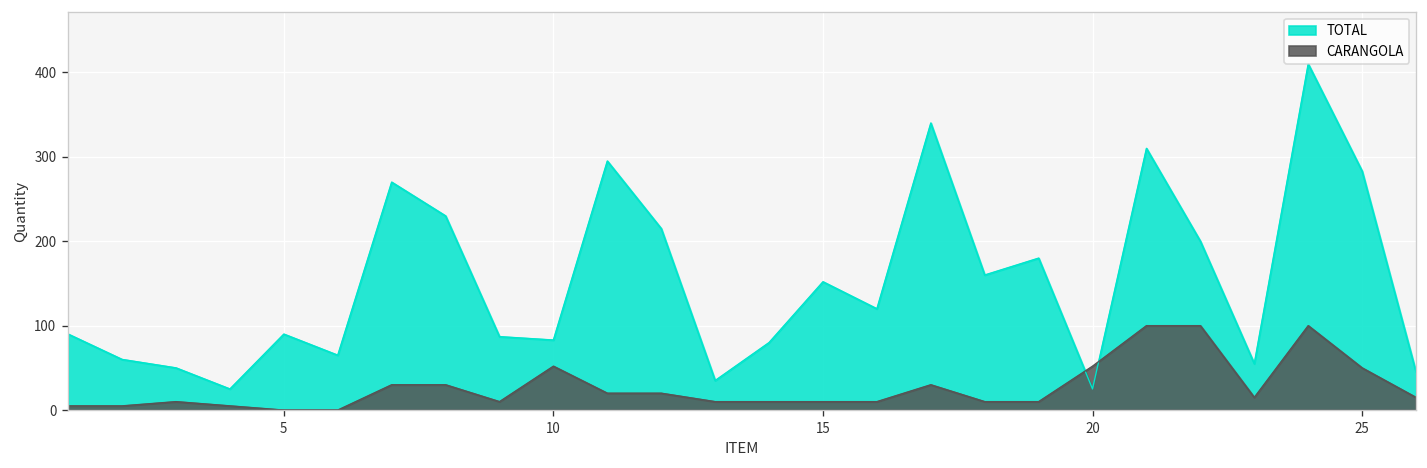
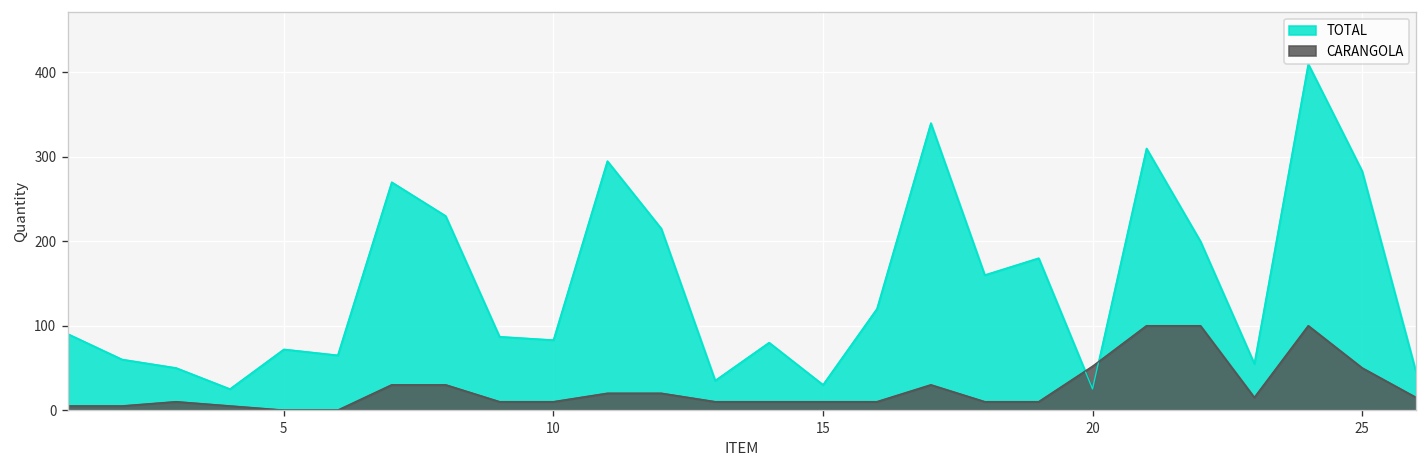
  {
    "TOTAL": {
-     "5": 90,
+     "5": 70,
      "10": 80,
-     "15": 150,
+     "15": 30,
      "20": 30,
      "25": 280
    },
    "CARANGOLA": {
      "5": 0,
-     "10": 50,
+     "10": 10,
      "15": 10,
      "20": 50,
      "25": 50
    }
  }
